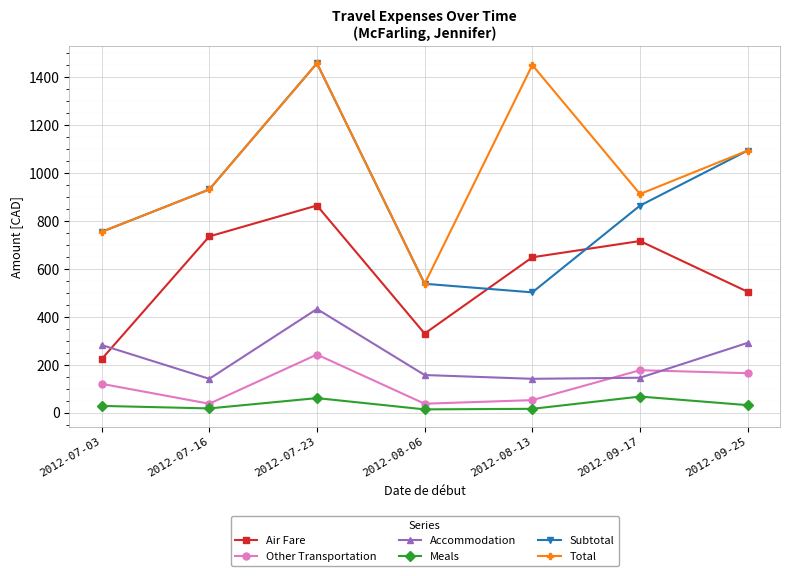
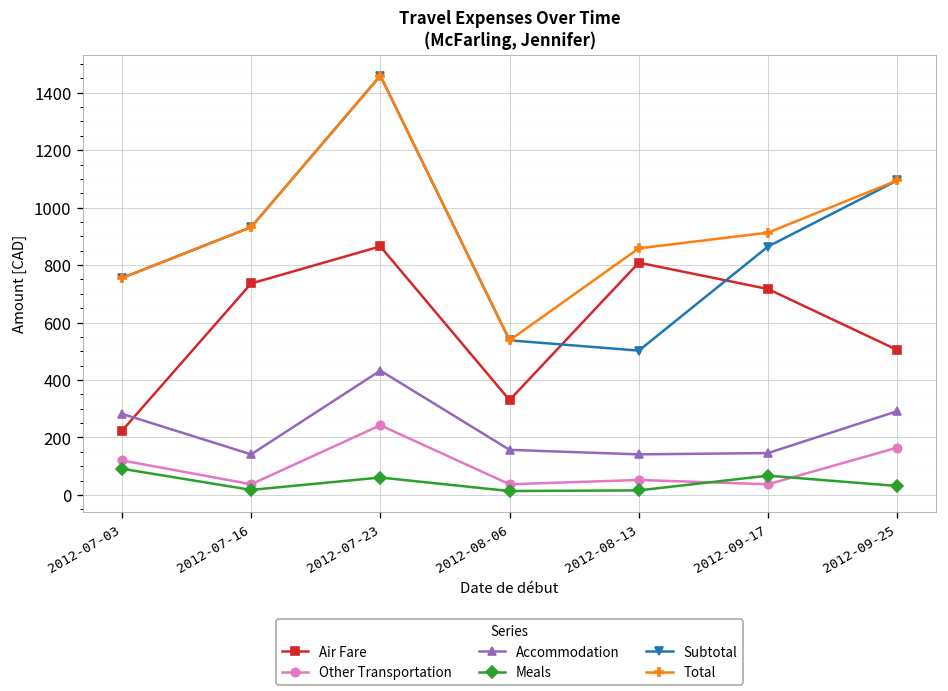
  {
    "Air Fare": {
      "2012-07-03": 220,
      "2012-07-16": 740,
      "2012-07-23": 870,
      "2012-08-06": 330,
-     "2012-08-13": 650,
+     "2012-08-13": 810,
      "2012-09-17": 720,
      "2012-09-25": 500
    },
    "Other Transportation": {
      "2012-07-03": 120,
      "2012-07-16": 40,
      "2012-07-23": 240,
      "2012-08-06": 40,
      "2012-08-13": 50,
-     "2012-09-17": 180,
+     "2012-09-17": 40,
      "2012-09-25": 160
    },
    "Accommodation": {
      "2012-07-03": 280,
      "2012-07-16": 140,
      "2012-07-23": 430,
      "2012-08-06": 160,
      "2012-08-13": 140,
      "2012-09-17": 150,
      "2012-09-25": 290
    },
    "Meals": {
-     "2012-07-03": 30,
+     "2012-07-03": 90,
      "2012-07-16": 20,
      "2012-07-23": 60,
      "2012-08-06": 10,
      "2012-08-13": 20,
      "2012-09-17": 70,
      "2012-09-25": 30
    },
    "Subtotal": {
      "2012-08-13": 500,
      "2012-09-17": 860
    },
    "Total": {
-     "2012-08-13": 1450,
+     "2012-08-13": 860,
      "2012-09-17": 910
    }
  }
